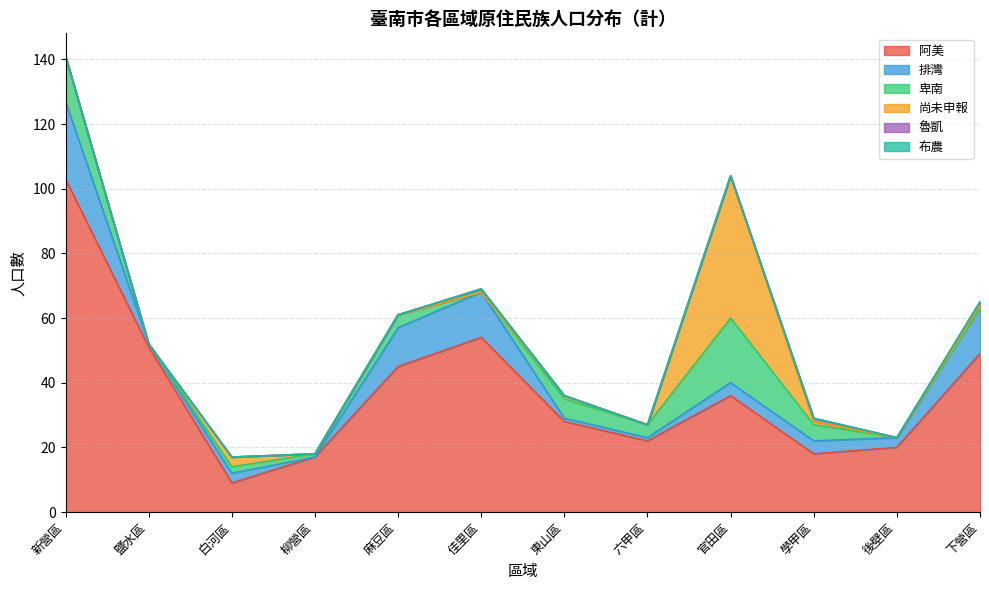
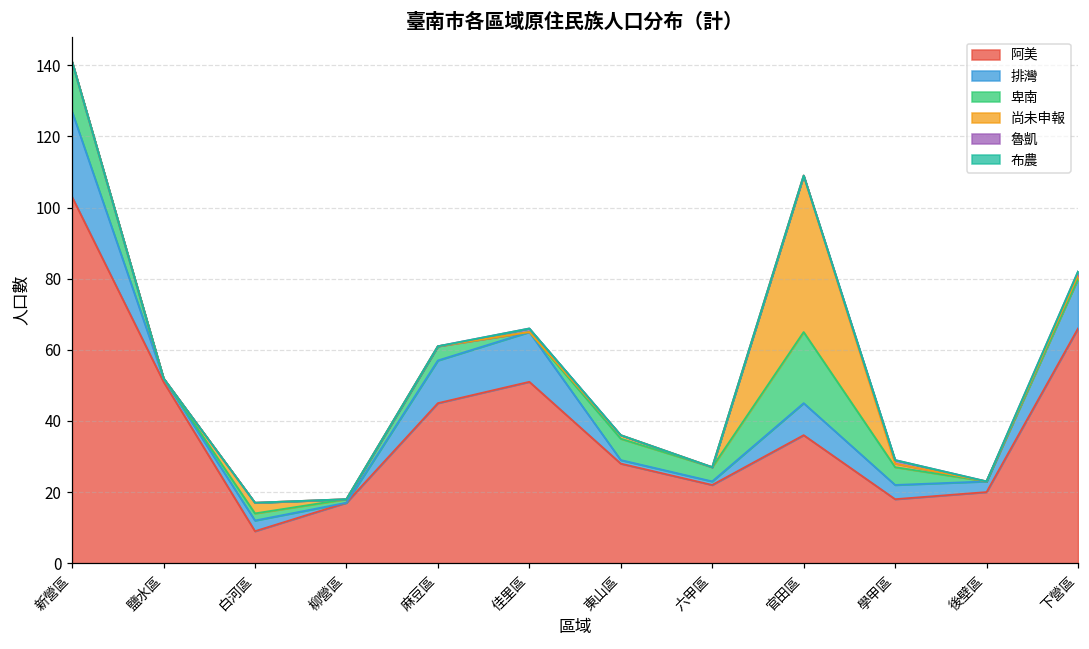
  {
    "阿美": {
      "新營區": 103,
      "鹽水區": 51,
      "白河區": 9,
      "麻豆區": 45,
-     "佳里區": 54,
+     "佳里區": 51,
      "東山區": 28,
      "六甲區": 22,
      "官田區": 36,
      "學甲區": 18,
      "後壁區": 20,
-     "下營區": 49
+     "下營區": 66
    },
    "排灣": {
      "新營區": 24,
      "白河區": 3,
      "麻豆區": 12,
      "東山區": 1,
      "六甲區": 1,
-     "官田區": 4,
+     "官田區": 9,
      "學甲區": 4
    },
    "尚未申報": {
      "學甲區": 1,
      "下營區": 1
    }
  }
